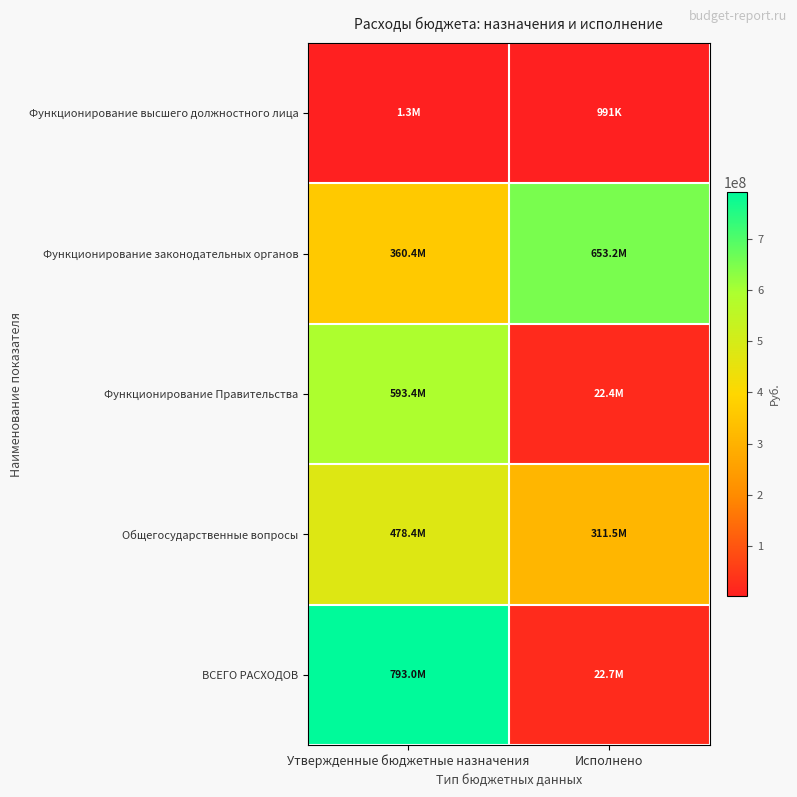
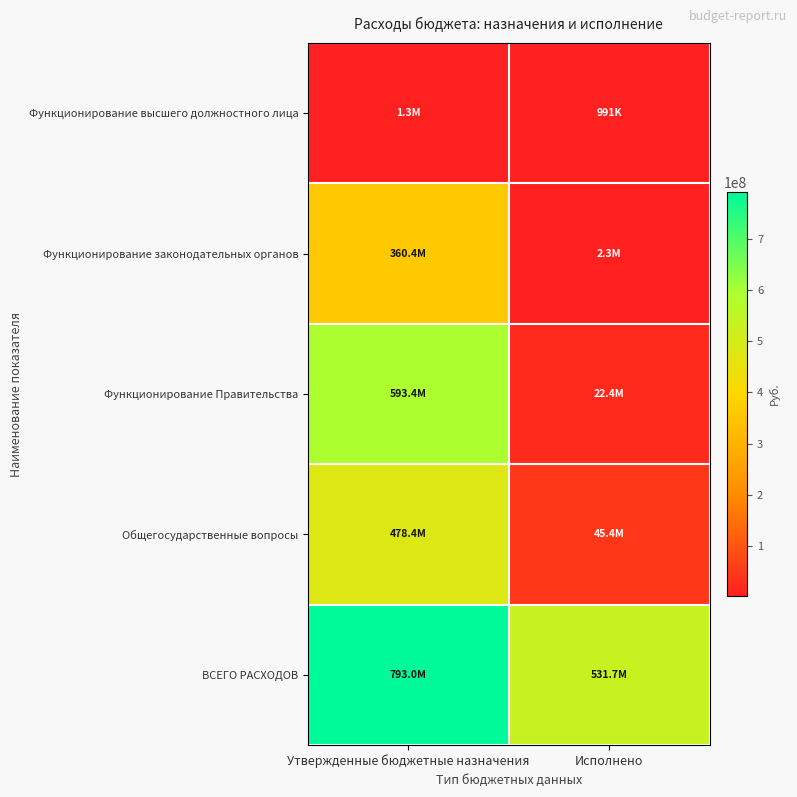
  {
    "Функционирование высшего должностного лица": {
      "Утвержденные бюджетные назначения": "1.3M",
      "Исполнено": "991K"
    },
    "Функционирование законодательных органов": {
      "Утвержденные бюджетные назначения": "360.4M",
-     "Исполнено": "653.2M"
+     "Исполнено": "2.3M"
    },
    "Функционирование Правительства": {
      "Утвержденные бюджетные назначения": "593.4M",
      "Исполнено": "22.4M"
    },
    "Общегосударственные вопросы": {
      "Утвержденные бюджетные назначения": "478.4M",
-     "Исполнено": "311.5M"
+     "Исполнено": "45.4M"
    },
    "ВСЕГО РАСХОДОВ": {
      "Утвержденные бюджетные назначения": "793.0M",
-     "Исполнено": "22.7M"
+     "Исполнено": "531.7M"
    }
  }
